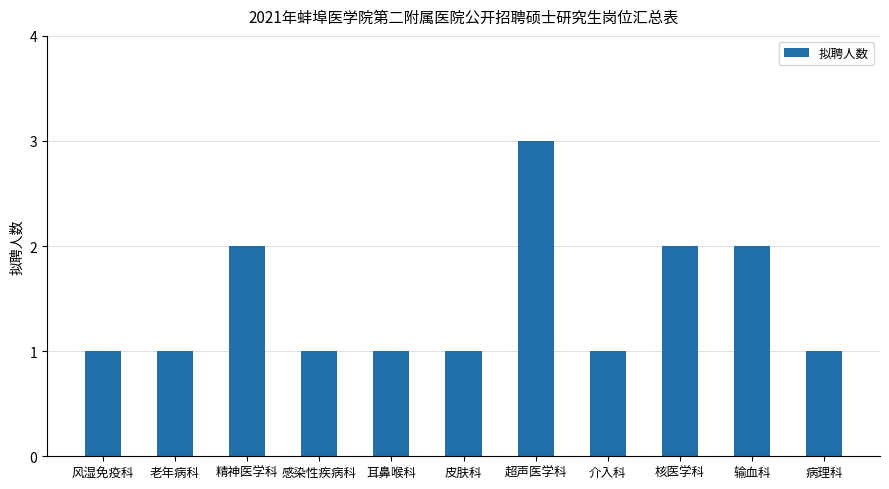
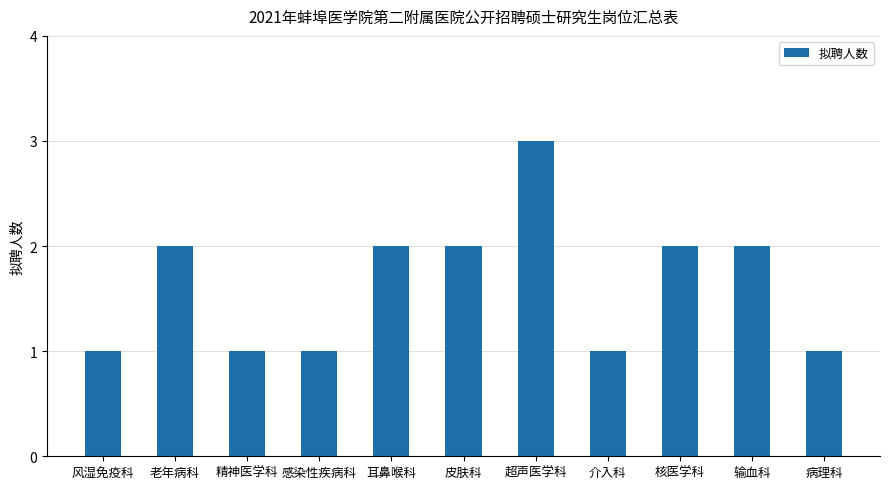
  {
    "风湿免疫科": 1,
-   "老年病科": 1,
-   "精神医学科": 2,
+   "老年病科": 2,
+   "精神医学科": 1,
    "感染性疾病科": 1,
-   "耳鼻喉科": 1,
-   "皮肤科": 1,
+   "耳鼻喉科": 2,
+   "皮肤科": 2,
    "超声医学科": 3,
    "介入科": 1,
    "核医学科": 2,
    "输血科": 2,
    "病理科": 1
  }
